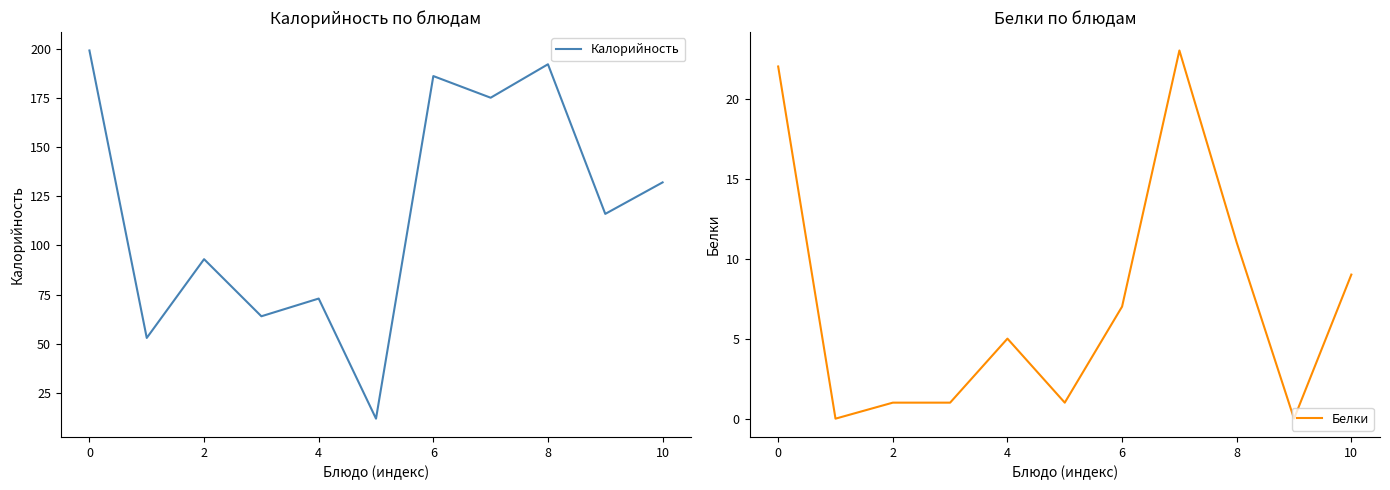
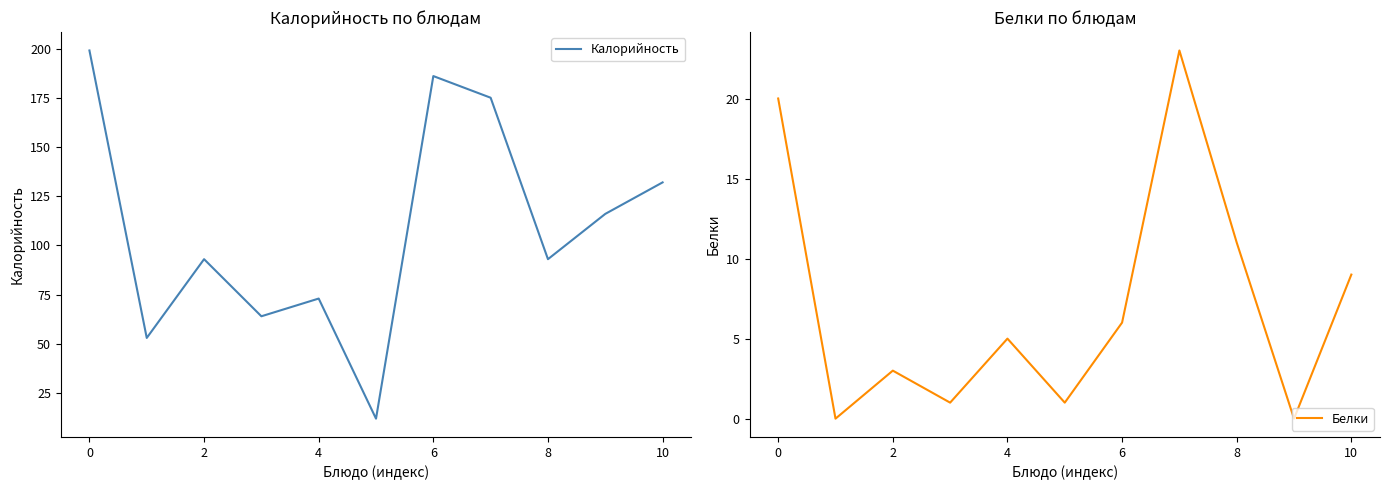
  {
    "Калорийность по блюдам": {
      "0": 199,
      "2": 93,
      "4": 73,
      "6": 186,
-     "8": 192,
+     "8": 93,
      "10": 132
    },
    "Белки по блюдам": {
-     "0": 22,
-     "2": 1,
+     "0": 20,
+     "2": 3,
      "4": 5,
-     "6": 7,
+     "6": 6,
      "8": 11,
      "10": 9
    }
  }
